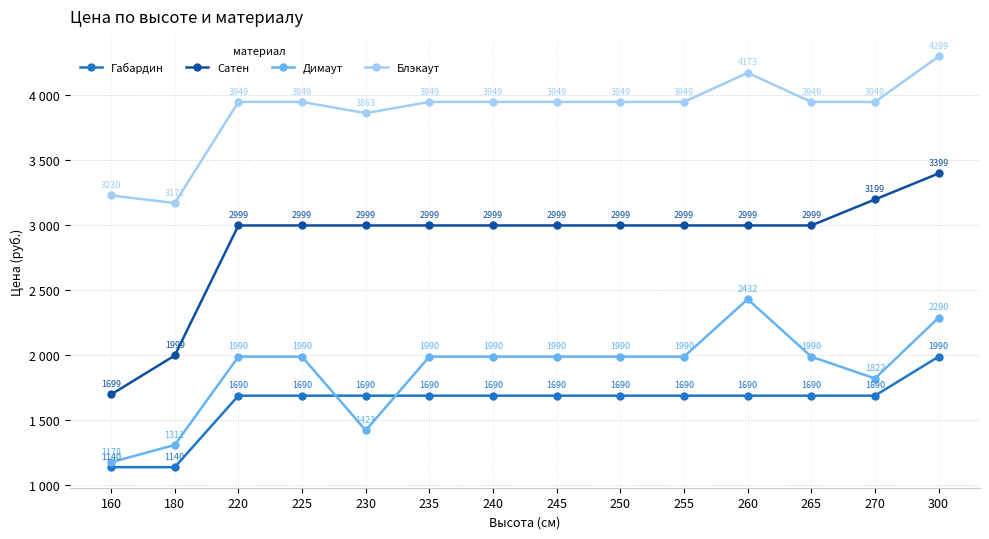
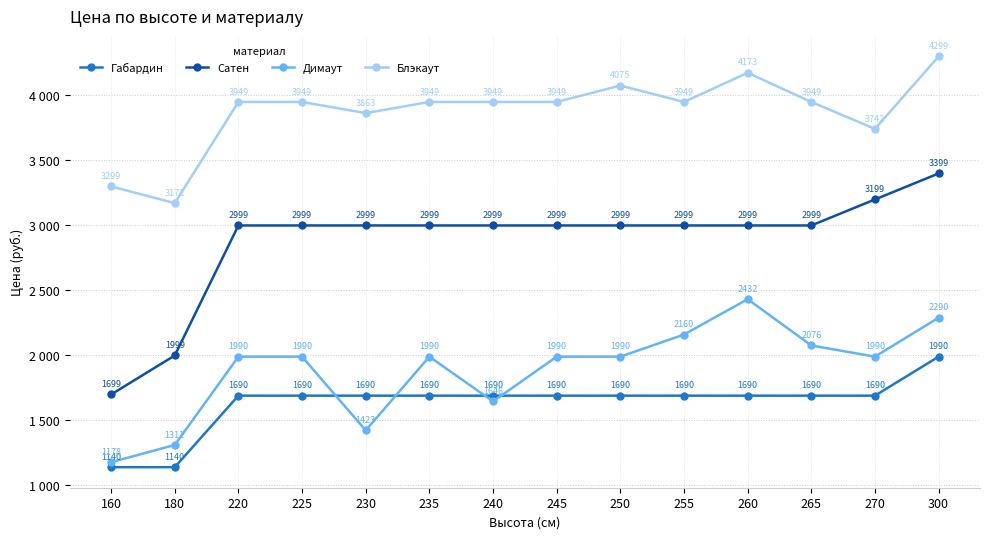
  {
    "Димаут": {
      "180": 1311,
      "220": 1990,
      "225": 1990,
      "230": 1423,
      "235": 1990,
-     "240": 1990,
+     "240": 1646,
      "245": 1990,
      "250": 1990,
-     "255": 1990,
+     "255": 2160,
      "260": 2432,
-     "265": 1990,
-     "270": 1822,
+     "265": 2076,
+     "270": 1990,
      "300": 2290
    },
    "Блэкаут": {
-     "160": 3230,
+     "160": 3299,
      "180": 3171,
      "220": 3949,
      "225": 3949,
      "230": 3863,
      "235": 3949,
      "240": 3949,
      "245": 3949,
-     "250": 3949,
+     "250": 4075,
      "255": 3949,
      "260": 4173,
      "265": 3949,
-     "270": 3949,
+     "270": 3742,
      "300": 4299
    }
  }
